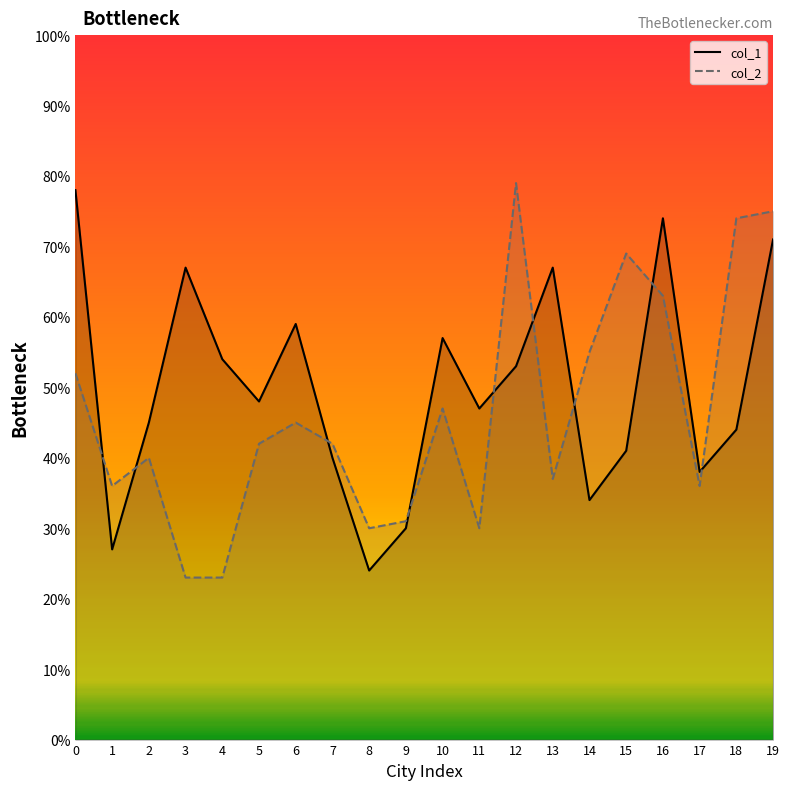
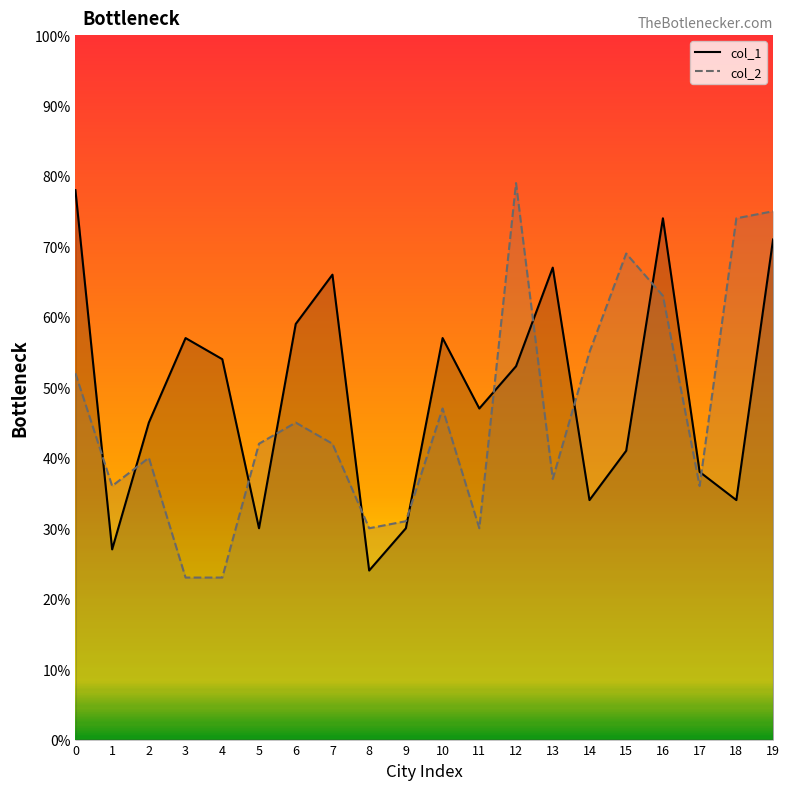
  {
    "col_1": {
      "0": "78%",
      "1": "27%",
      "2": "45%",
-     "3": "67%",
+     "3": "57%",
      "4": "54%",
-     "5": "48%",
+     "5": "30%",
      "6": "59%",
-     "7": "40%",
+     "7": "66%",
      "8": "24%",
      "9": "30%",
      "10": "57%",
      "11": "47%",
      "12": "53%",
      "13": "67%",
      "14": "34%",
      "15": "41%",
      "16": "74%",
      "17": "38%",
-     "18": "44%",
+     "18": "34%",
      "19": "71%"
    },
    "col_2": {
      "0": "52%",
      "1": "36%",
      "2": "40%",
      "3": "23%",
      "4": "23%",
      "5": "42%",
      "6": "45%",
      "7": "42%",
      "8": "30%",
      "9": "31%",
      "10": "47%",
      "11": "30%",
      "12": "79%",
      "13": "37%",
      "14": "55%",
      "15": "69%",
      "16": "63%",
      "17": "36%",
      "18": "74%",
      "19": "75%"
    }
  }
